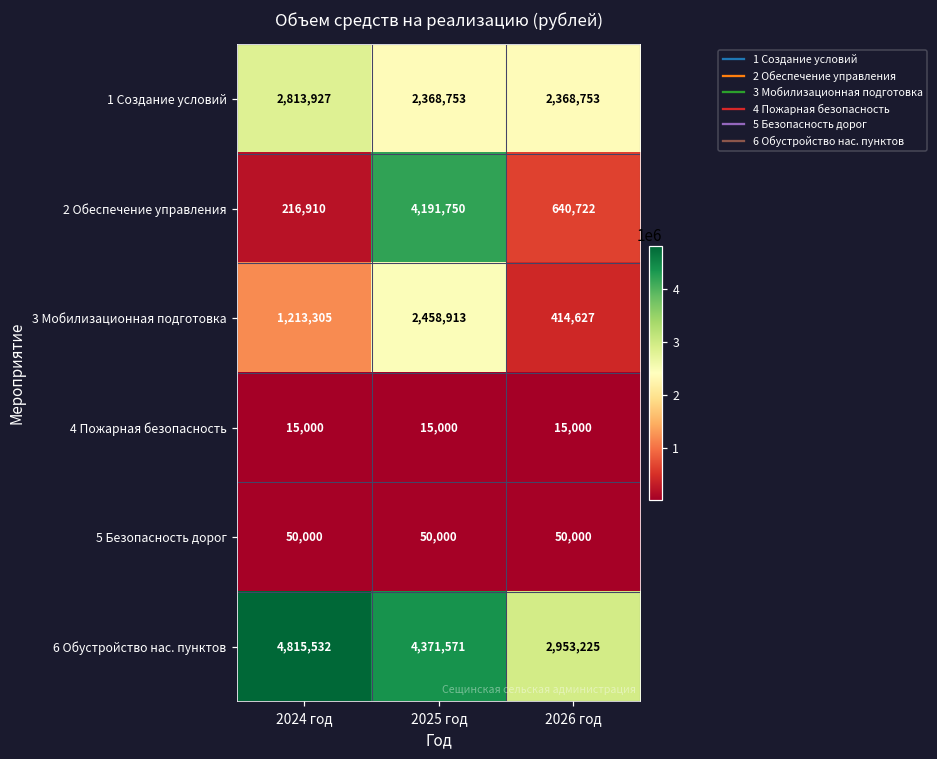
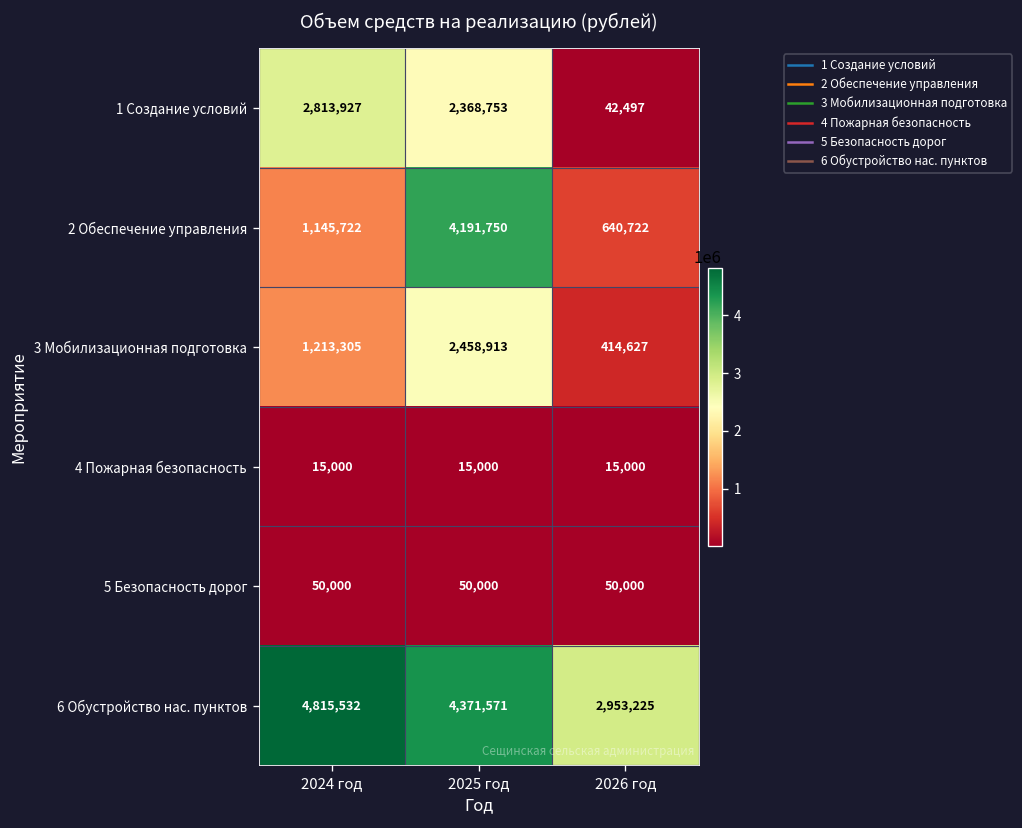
  {
    "1 Создание условий": {
      "2024 год": "2,813,927",
      "2025 год": "2,368,753",
-     "2026 год": "2,368,753"
+     "2026 год": "42,497"
    },
    "2 Обеспечение управления": {
-     "2024 год": "216,910",
+     "2024 год": "1,145,722",
      "2025 год": "4,191,750",
      "2026 год": "640,722"
    },
    "3 Мобилизационная подготовка": {
      "2024 год": "1,213,305",
      "2025 год": "2,458,913",
      "2026 год": "414,627"
    },
    "4 Пожарная безопасность": {
      "2024 год": "15,000",
      "2025 год": "15,000",
      "2026 год": "15,000"
    },
    "5 Безопасность дорог": {
      "2024 год": "50,000",
      "2025 год": "50,000",
      "2026 год": "50,000"
    },
    "6 Обустройство нас. пунктов": {
      "2024 год": "4,815,532",
      "2025 год": "4,371,571"
    }
  }
